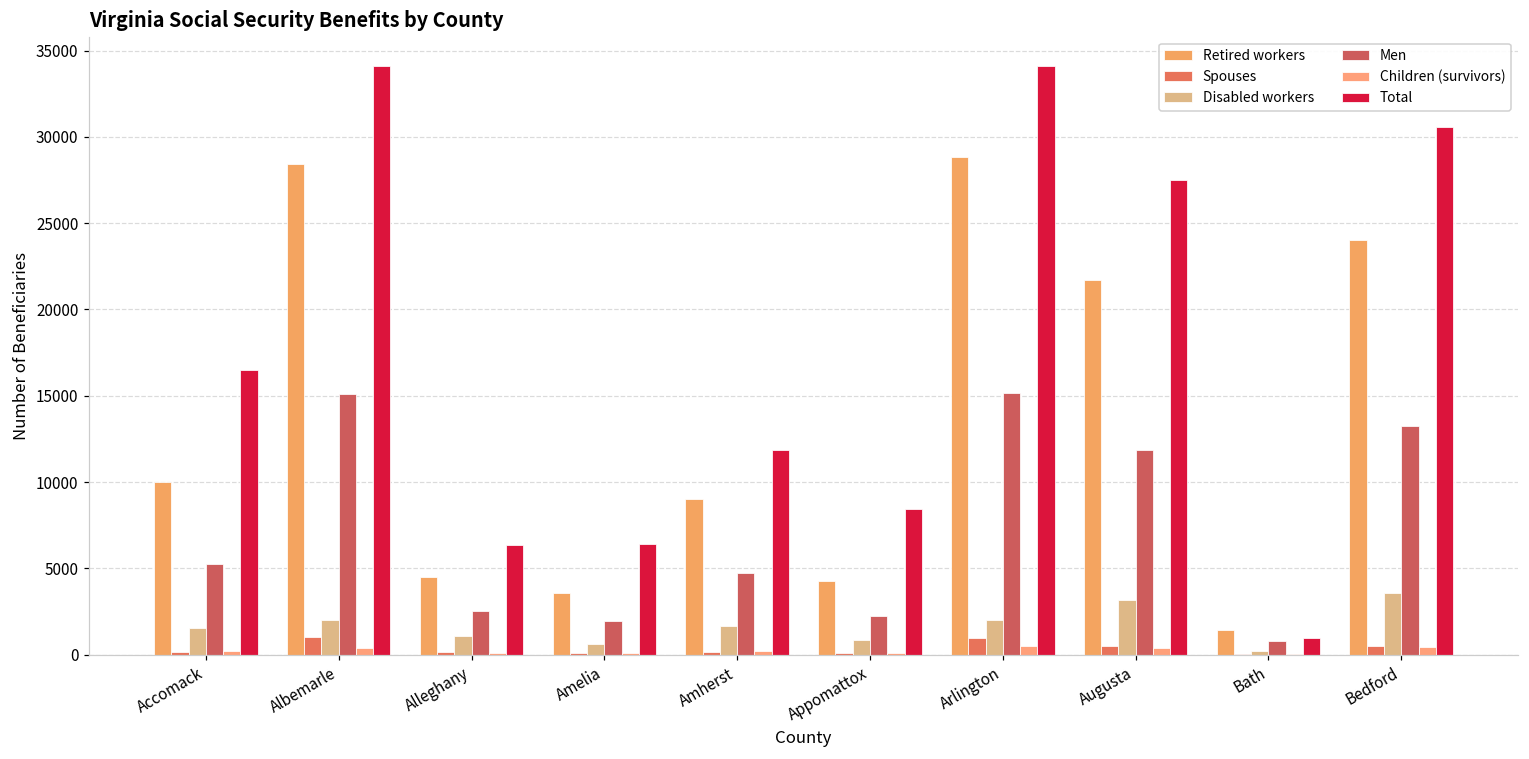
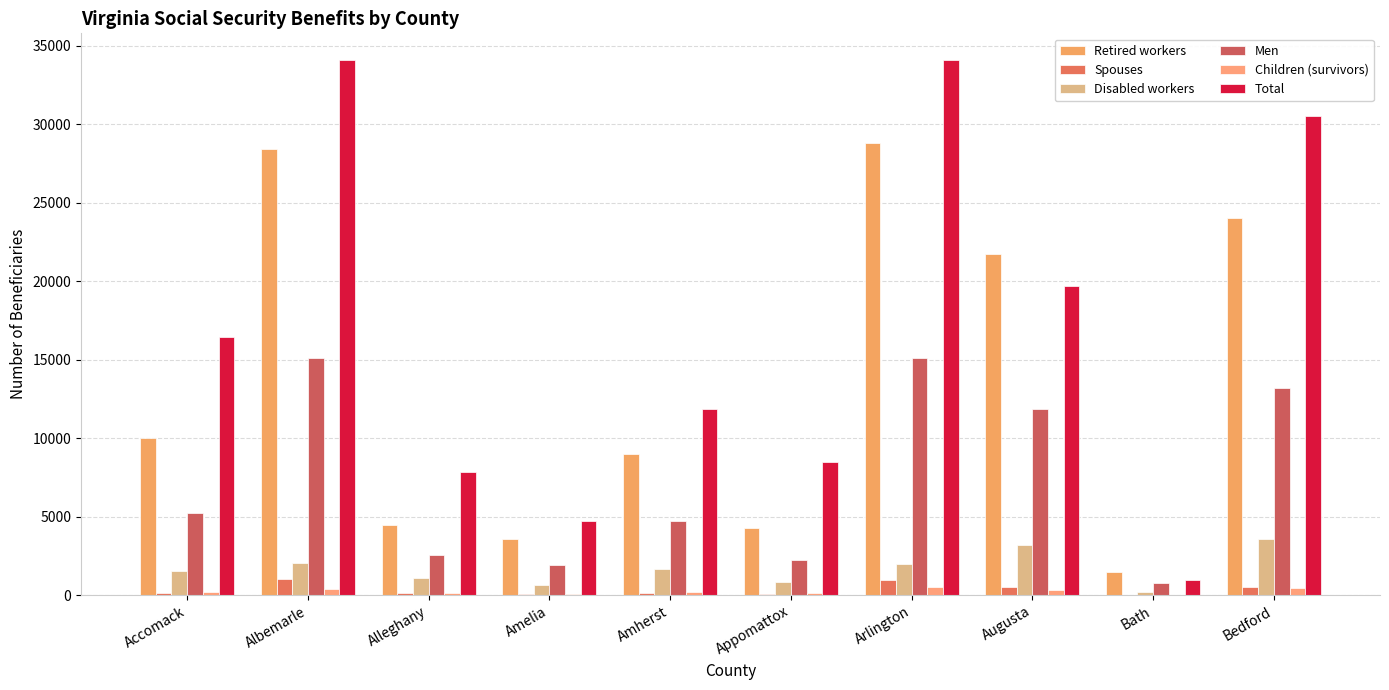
  {
    "Total": {
      "Accomack": 16500,
      "Albemarle": 34100,
-     "Alleghany": 6400,
-     "Amelia": 6400,
+     "Alleghany": 7900,
+     "Amelia": 4700,
      "Amherst": 11900,
      "Appomattox": 8500,
      "Arlington": 34100,
-     "Augusta": 27500,
+     "Augusta": 19700,
      "Bath": 1000,
      "Bedford": 30600
    }
  }
